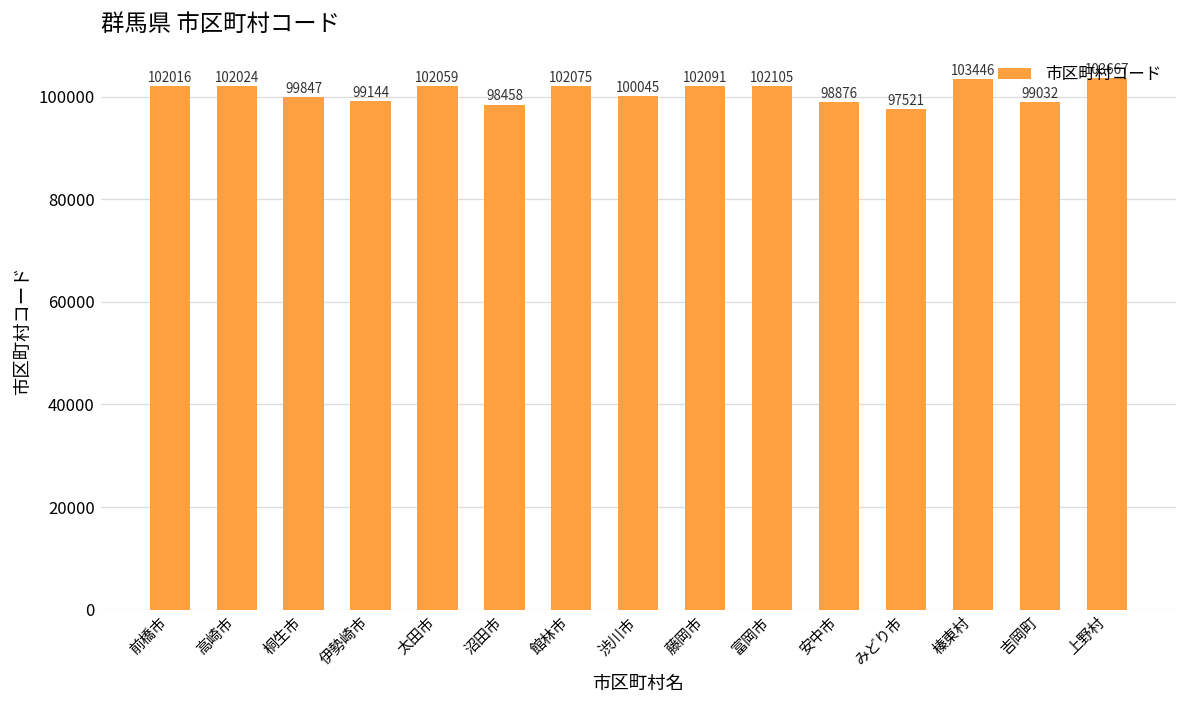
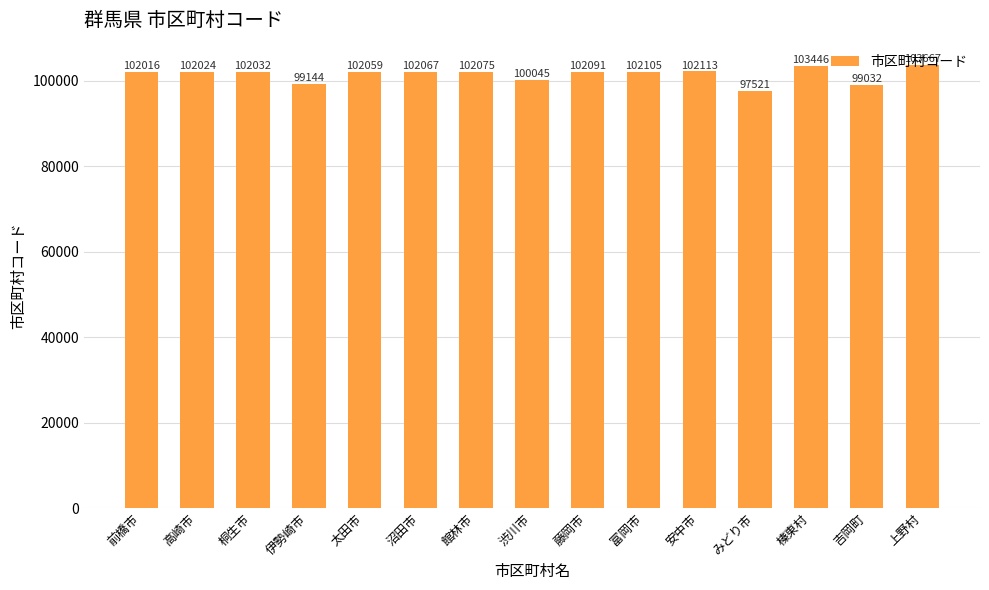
  {
    "前橋市": 102016,
    "高崎市": 102024,
-   "桐生市": 99847,
+   "桐生市": 102032,
    "伊勢崎市": 99144,
    "太田市": 102059,
-   "沼田市": 98458,
+   "沼田市": 102067,
    "館林市": 102075,
    "渋川市": 100045,
    "藤岡市": 102091,
    "富岡市": 102105,
-   "安中市": 98876,
+   "安中市": 102113,
    "みどり市": 97521,
    "榛東村": 103446,
    "吉岡町": 99032,
    "上野村": 103667
  }
